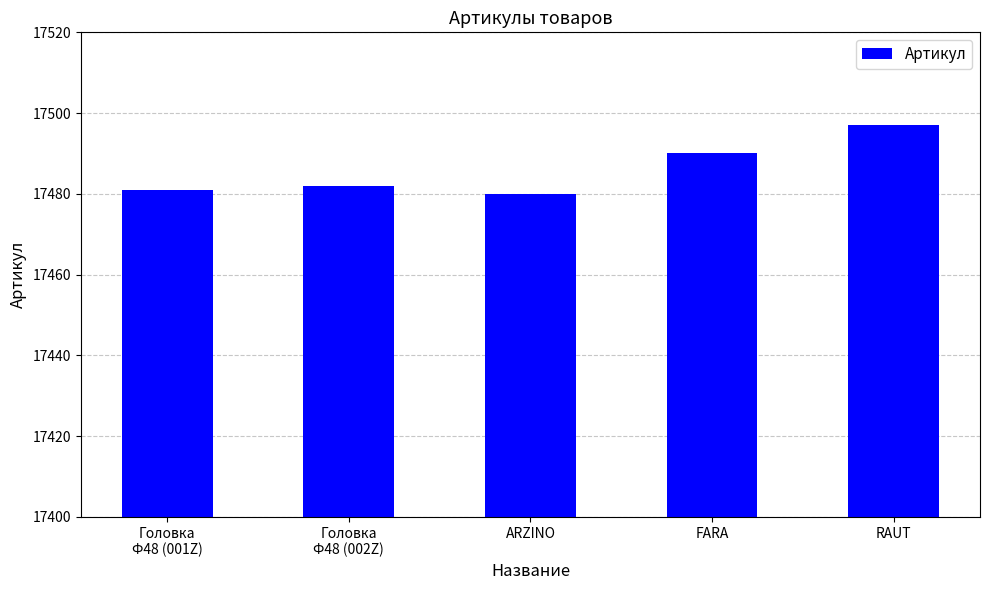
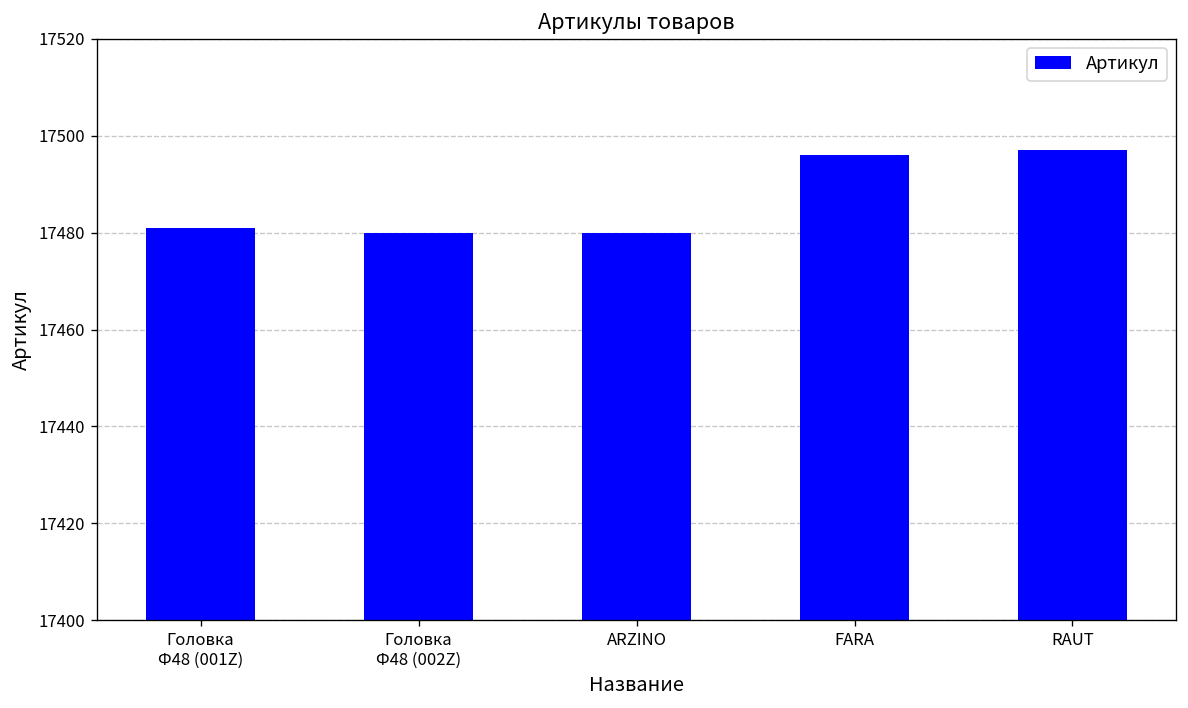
  {
    "Головка Ф48 (001Z)": 17481,
-   "Головка Ф48 (002Z)": 17482,
+   "Головка Ф48 (002Z)": 17480,
    "ARZINO": 17480,
-   "FARA": 17490,
+   "FARA": 17496,
    "RAUT": 17497
  }
